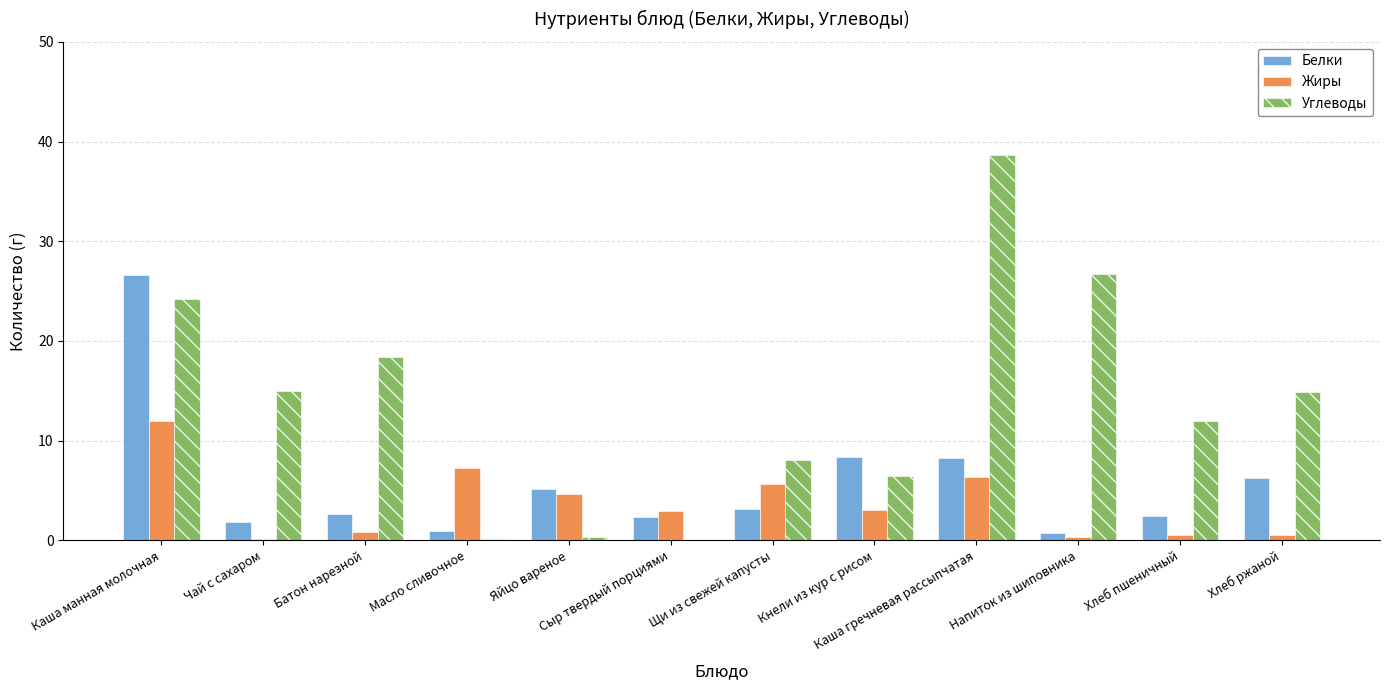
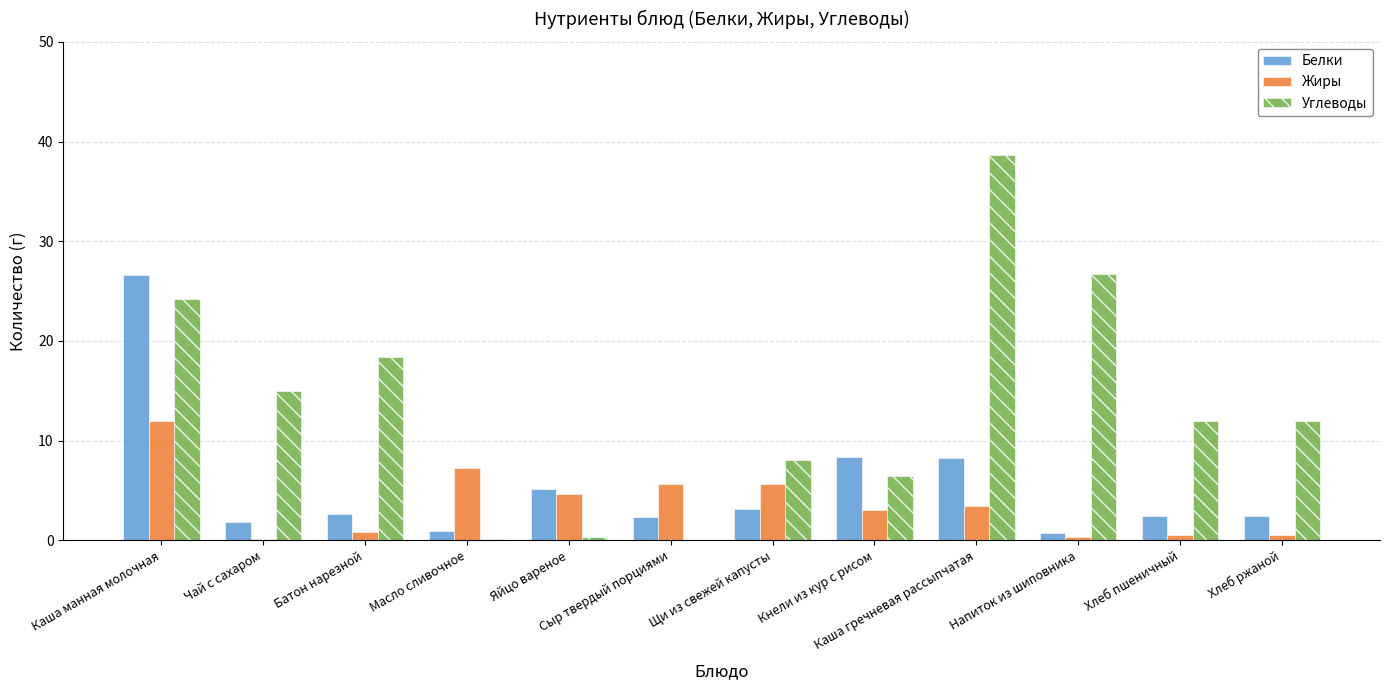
  {
    "Белки": {
      "Каша манная молочная": 27,
      "Чай с сахаром": 2,
      "Батон нарезной": 3,
      "Масло сливочное": 1,
      "Яйцо вареное": 5,
      "Сыр твердый порциями": 2,
      "Щи из свежей капусты": 3,
      "Кнели из кур с рисом": 8,
      "Каша гречневая рассыпчатая": 8,
      "Напиток из шиповника": 1,
      "Хлеб пшеничный": 2,
-     "Хлеб ржаной": 6
+     "Хлеб ржаной": 2
    },
    "Жиры": {
      "Каша манная молочная": 12,
      "Батон нарезной": 1,
      "Масло сливочное": 7,
      "Яйцо вареное": 5,
-     "Сыр твердый порциями": 3,
+     "Сыр твердый порциями": 6,
      "Щи из свежей капусты": 6,
      "Кнели из кур с рисом": 3,
-     "Каша гречневая рассыпчатая": 6,
+     "Каша гречневая рассыпчатая": 3,
      "Напиток из шиповника": 0,
      "Хлеб пшеничный": 1,
      "Хлеб ржаной": 1
    },
    "Углеводы": {
      "Каша манная молочная": 24,
      "Чай с сахаром": 15,
      "Батон нарезной": 18,
      "Яйцо вареное": 0,
      "Сыр твердый порциями": 0,
      "Щи из свежей капусты": 8,
      "Кнели из кур с рисом": 6,
      "Каша гречневая рассыпчатая": 39,
      "Напиток из шиповника": 27,
      "Хлеб пшеничный": 12,
-     "Хлеб ржаной": 15
+     "Хлеб ржаной": 12
    }
  }
